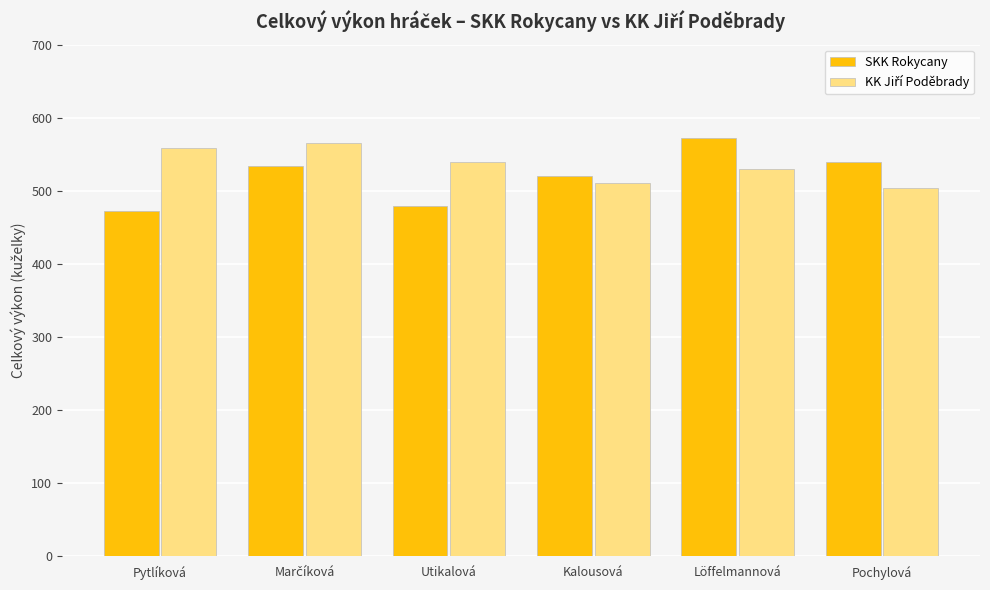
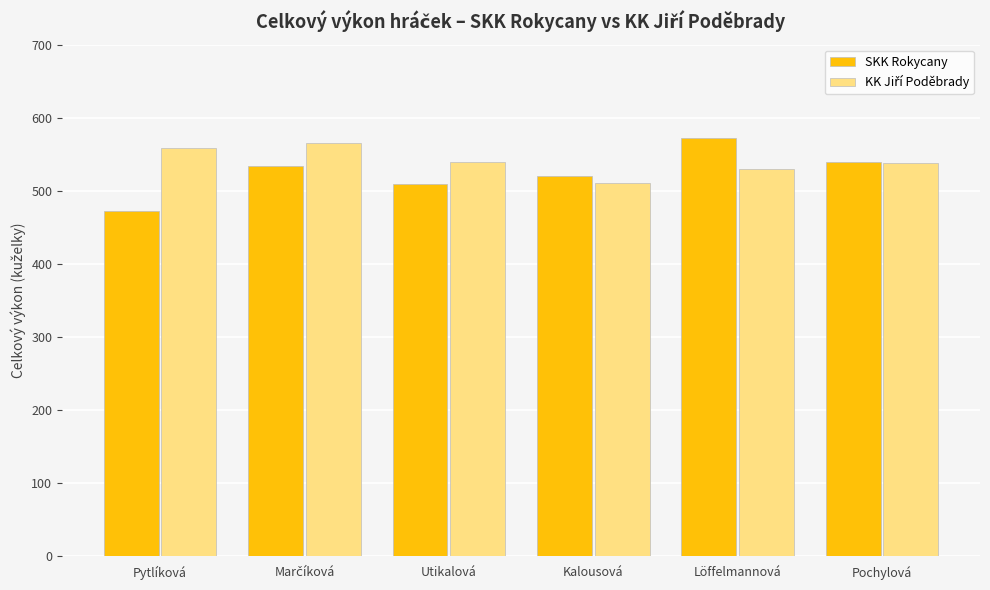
  {
    "SKK Rokycany": {
      "Pytlíková": 470,
      "Marčíková": 530,
-     "Utikalová": 480,
+     "Utikalová": 510,
      "Kalousová": 520,
      "Löffelmannová": 570,
      "Pochylová": 540
    },
    "KK Jiří Poděbrady": {
      "Pytlíková": 560,
      "Marčíková": 570,
      "Utikalová": 540,
      "Kalousová": 510,
      "Löffelmannová": 530,
-     "Pochylová": 500
+     "Pochylová": 540
    }
  }
